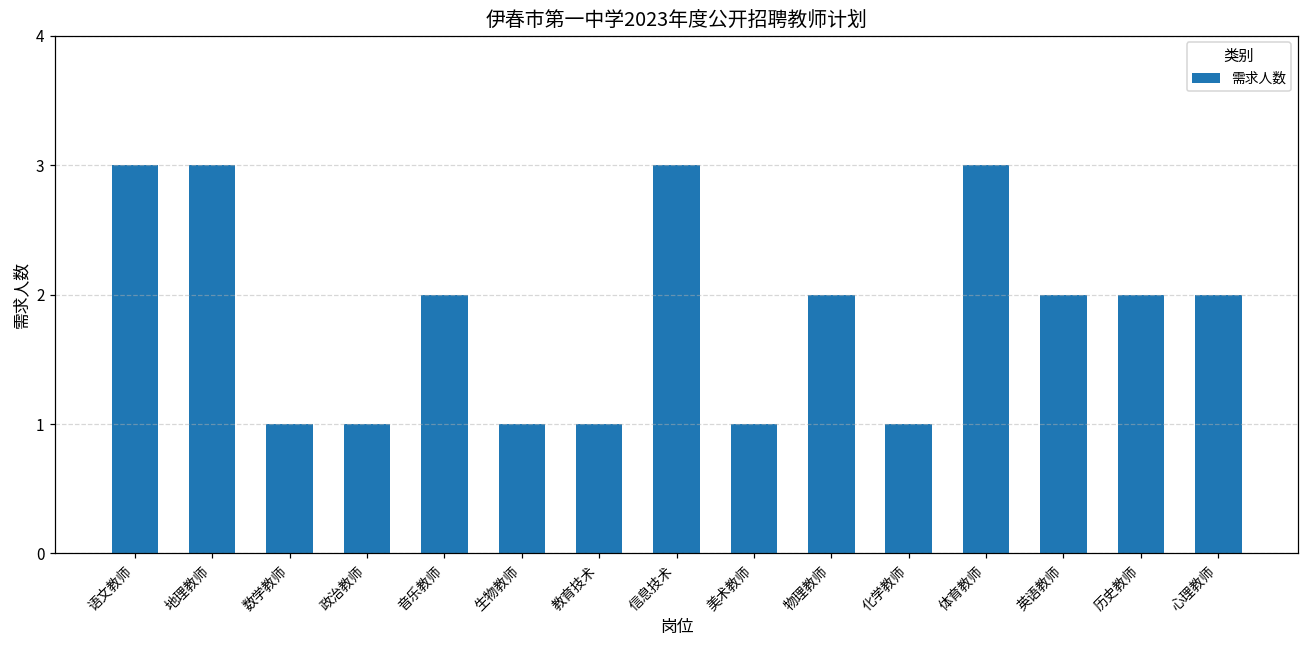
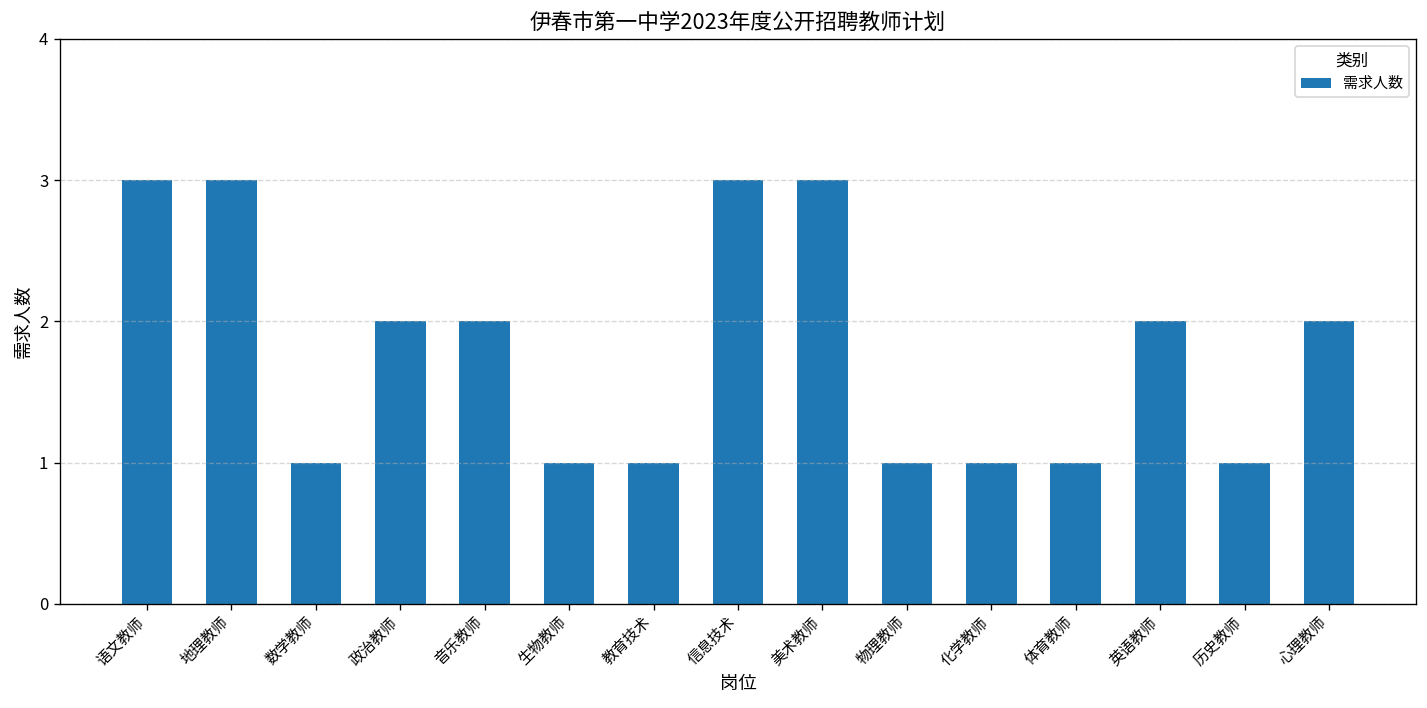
  {
    "语文教师": 3,
    "地理教师": 3,
    "数学教师": 1,
-   "政治教师": 1,
+   "政治教师": 2,
    "音乐教师": 2,
    "生物教师": 1,
    "教育技术": 1,
    "信息技术": 3,
-   "美术教师": 1,
-   "物理教师": 2,
+   "美术教师": 3,
+   "物理教师": 1,
    "化学教师": 1,
-   "体育教师": 3,
+   "体育教师": 1,
    "英语教师": 2,
-   "历史教师": 2,
+   "历史教师": 1,
    "心理教师": 2
  }
